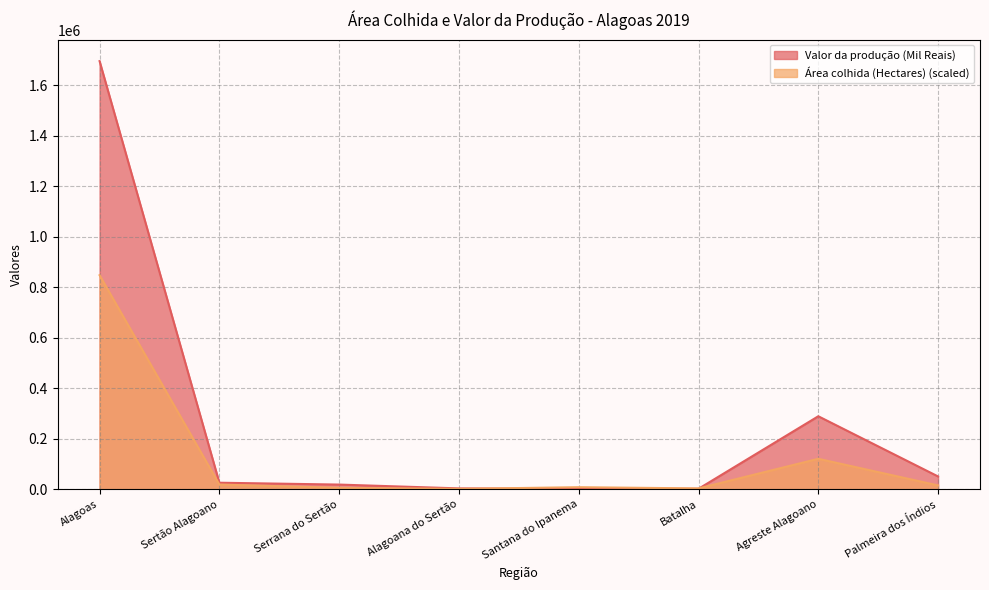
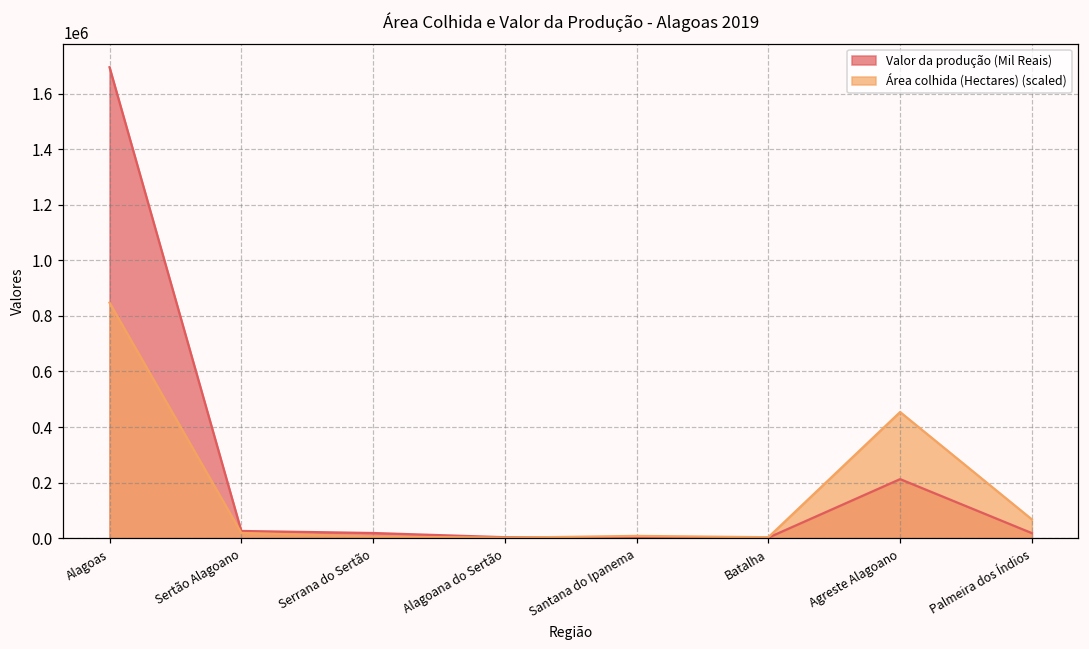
  {
    "Valor da produção (Mil Reais)": {
      "Alagoas": 1700000,
      "Serrana do Sertão": 20000,
-     "Agreste Alagoano": 290000,
-     "Palmeira dos Índios": 50000
+     "Agreste Alagoano": 210000,
+     "Palmeira dos Índios": 20000
    },
    "Área colhida (Hectares) (scaled)": {
      "Alagoas": 850000,
      "Serrana do Sertão": 10000,
-     "Agreste Alagoano": 120000,
-     "Palmeira dos Índios": 20000
+     "Agreste Alagoano": 450000,
+     "Palmeira dos Índios": 70000
    }
  }
